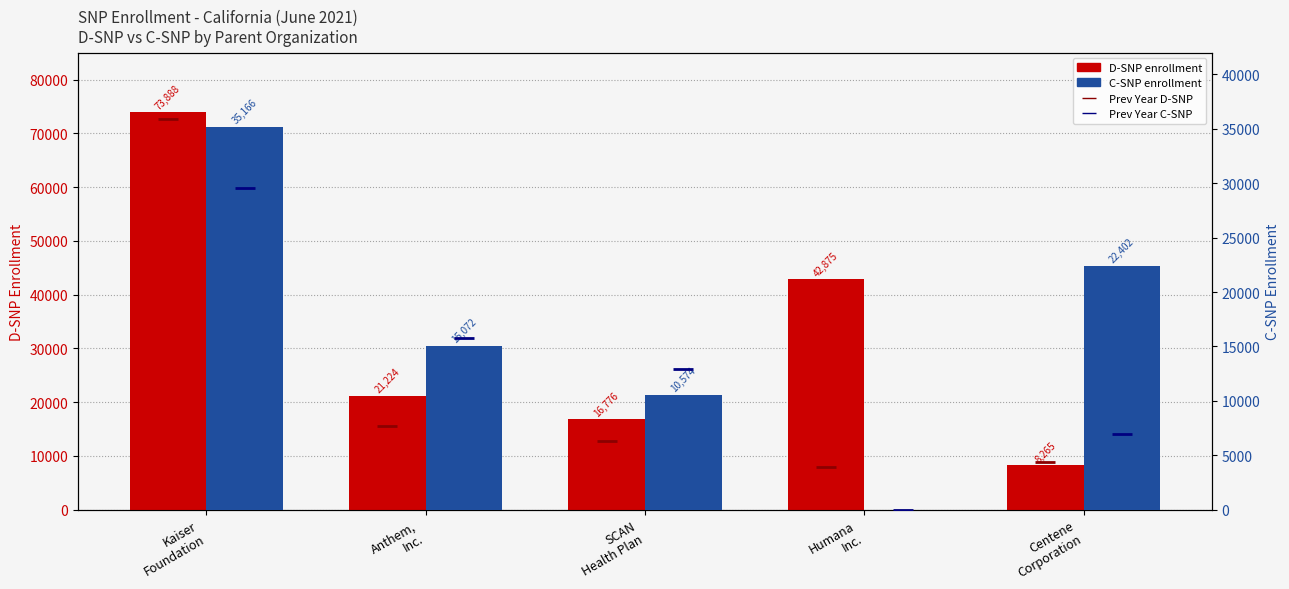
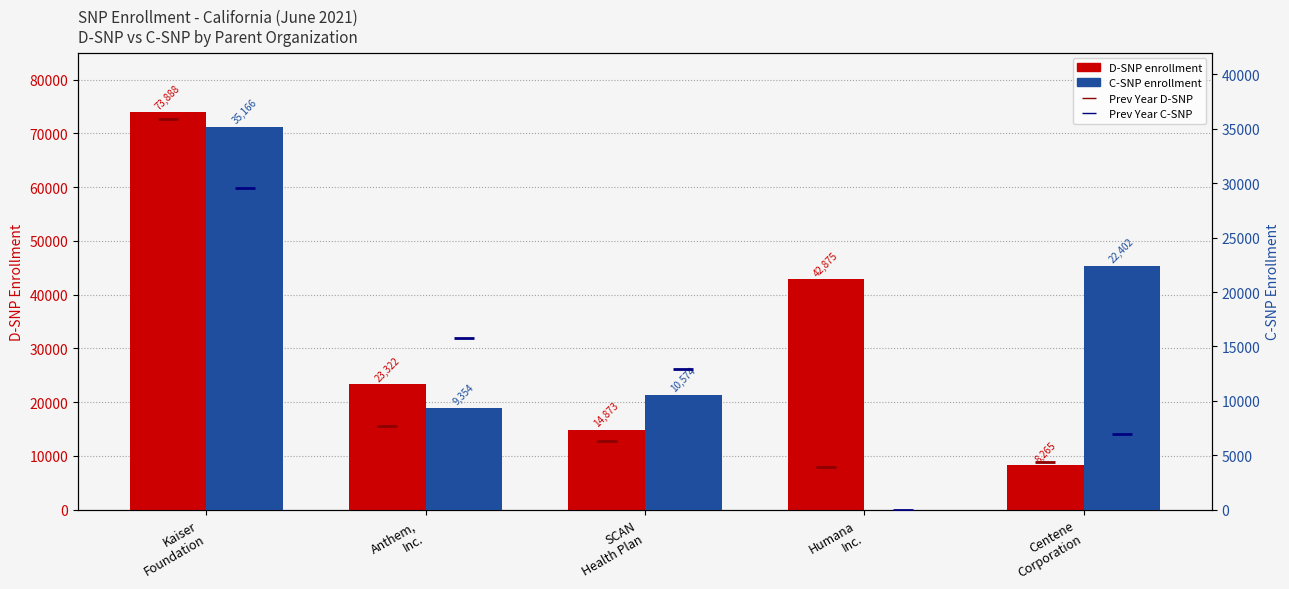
  {
    "D-SNP enrollment": {
      "Kaiser Foundation": "73,888",
-     "Anthem, Inc.": "21,224",
-     "SCAN Health Plan": "16,776",
+     "Anthem, Inc.": "23,322",
+     "SCAN Health Plan": "14,873",
      "Humana Inc.": "42,875"
    },
    "C-SNP enrollment": {
      "Kaiser Foundation": "35,166",
-     "Anthem, Inc.": "15,072",
+     "Anthem, Inc.": "9,354",
      "Centene Corporation": "22,402"
    }
  }
